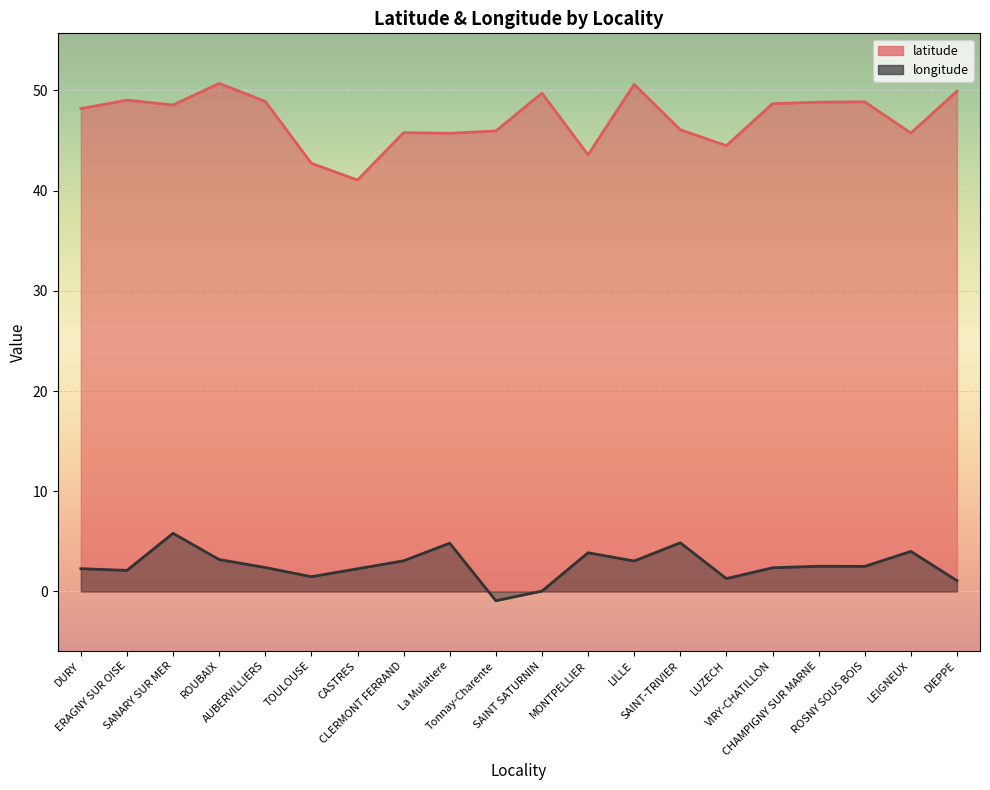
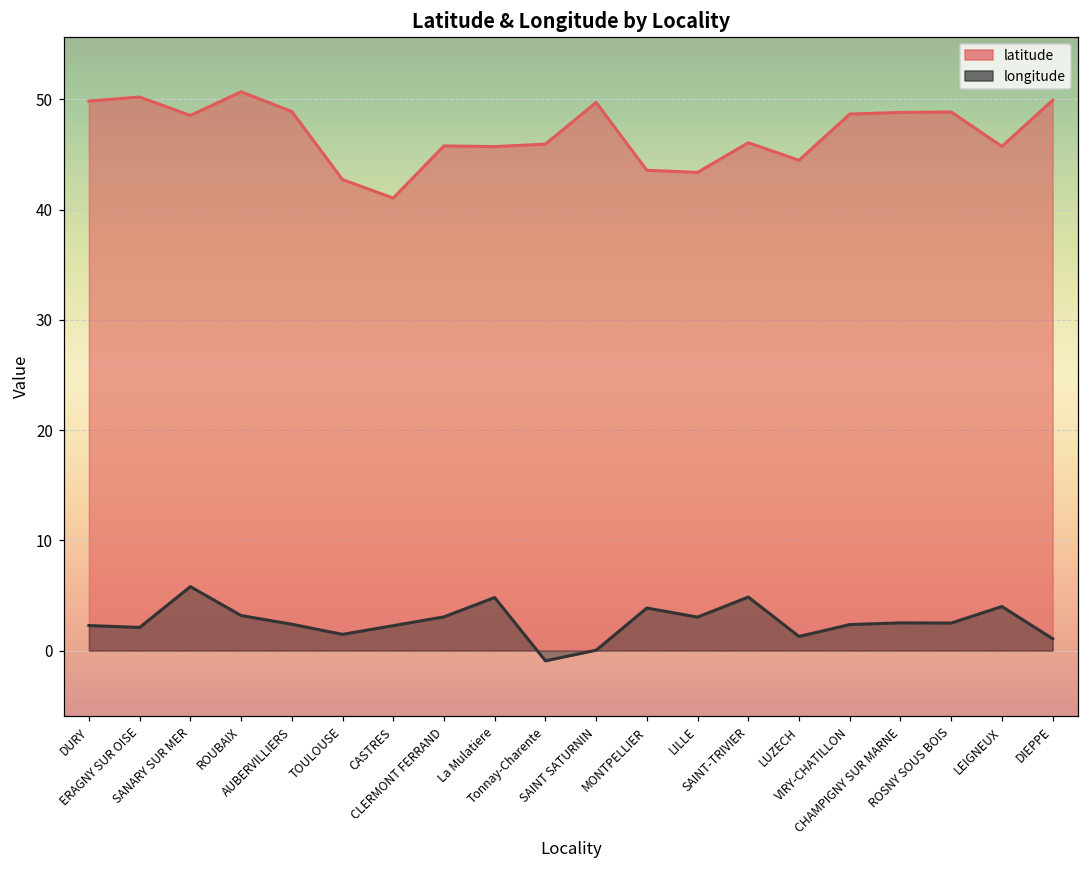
  {
    "latitude": {
-     "DURY": 48.2,
-     "ERAGNY SUR OISE": 49.0,
+     "DURY": 49.9,
+     "ERAGNY SUR OISE": 50.2,
      "SANARY SUR MER": 48.5,
      "ROUBAIX": 50.7,
      "AUBERVILLIERS": 48.9,
      "TOULOUSE": 42.7,
      "CASTRES": 41.1,
      "CLERMONT FERRAND": 45.8,
      "La Mulatiere": 45.7,
      "Tonnay-Charente": 45.9,
      "SAINT SATURNIN": 49.7,
      "MONTPELLIER": 43.6,
-     "LILLE": 50.6,
+     "LILLE": 43.4,
      "SAINT-TRIVIER": 46.1,
      "LUZECH": 44.5,
      "VIRY-CHATILLON": 48.7,
      "CHAMPIGNY SUR MARNE": 48.8,
      "ROSNY SOUS BOIS": 48.9,
      "LEIGNEUX": 45.7,
      "DIEPPE": 49.9
    }
  }
